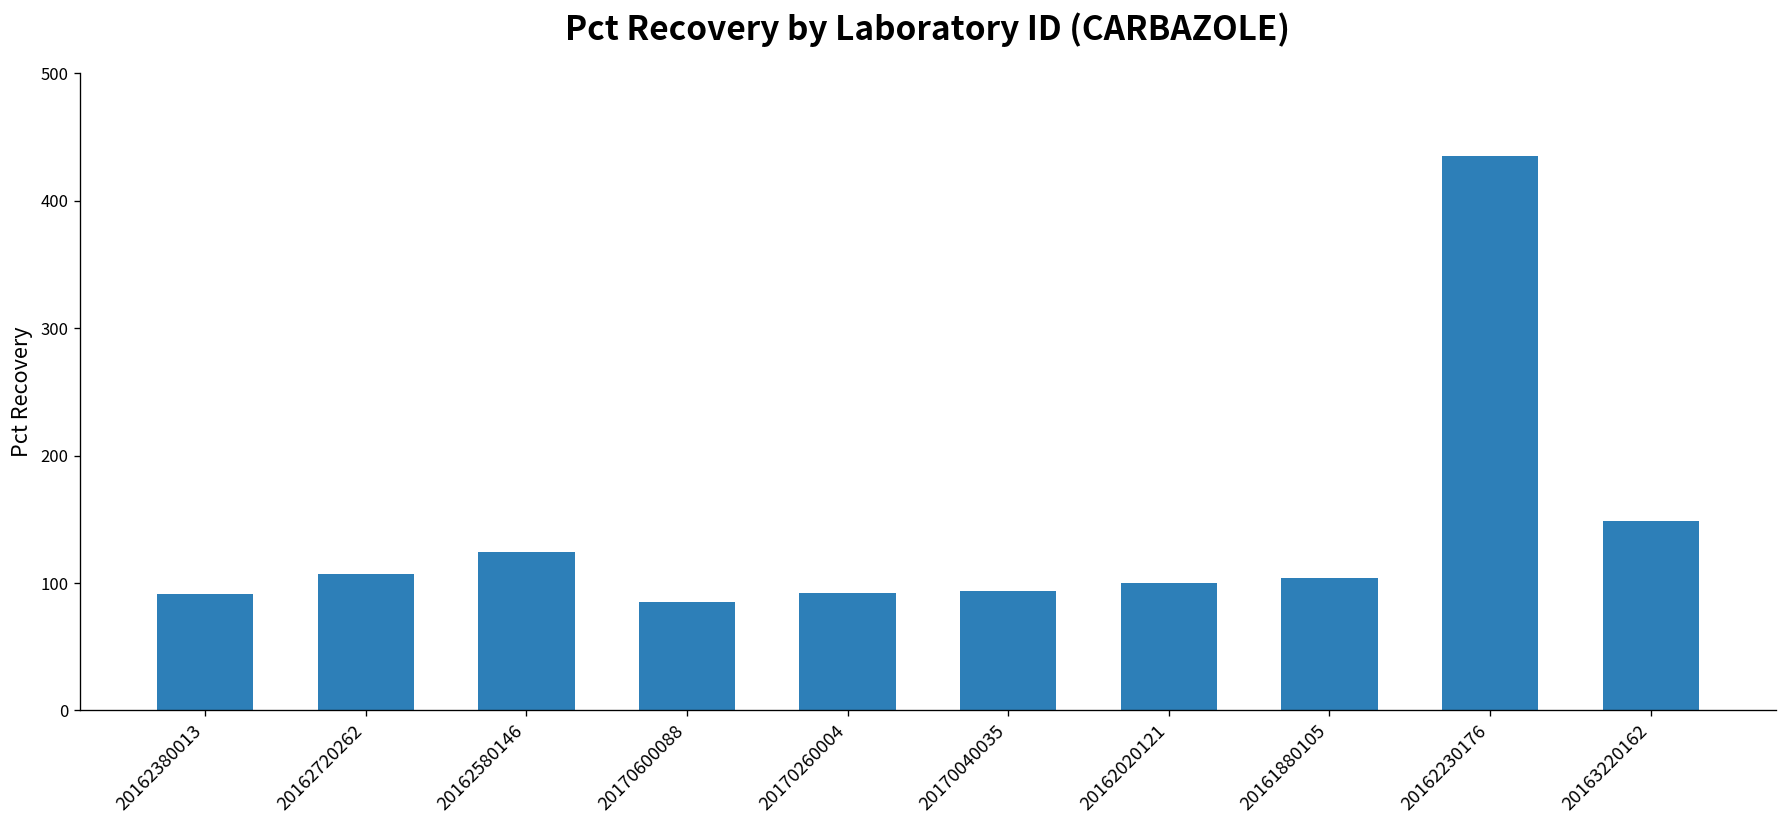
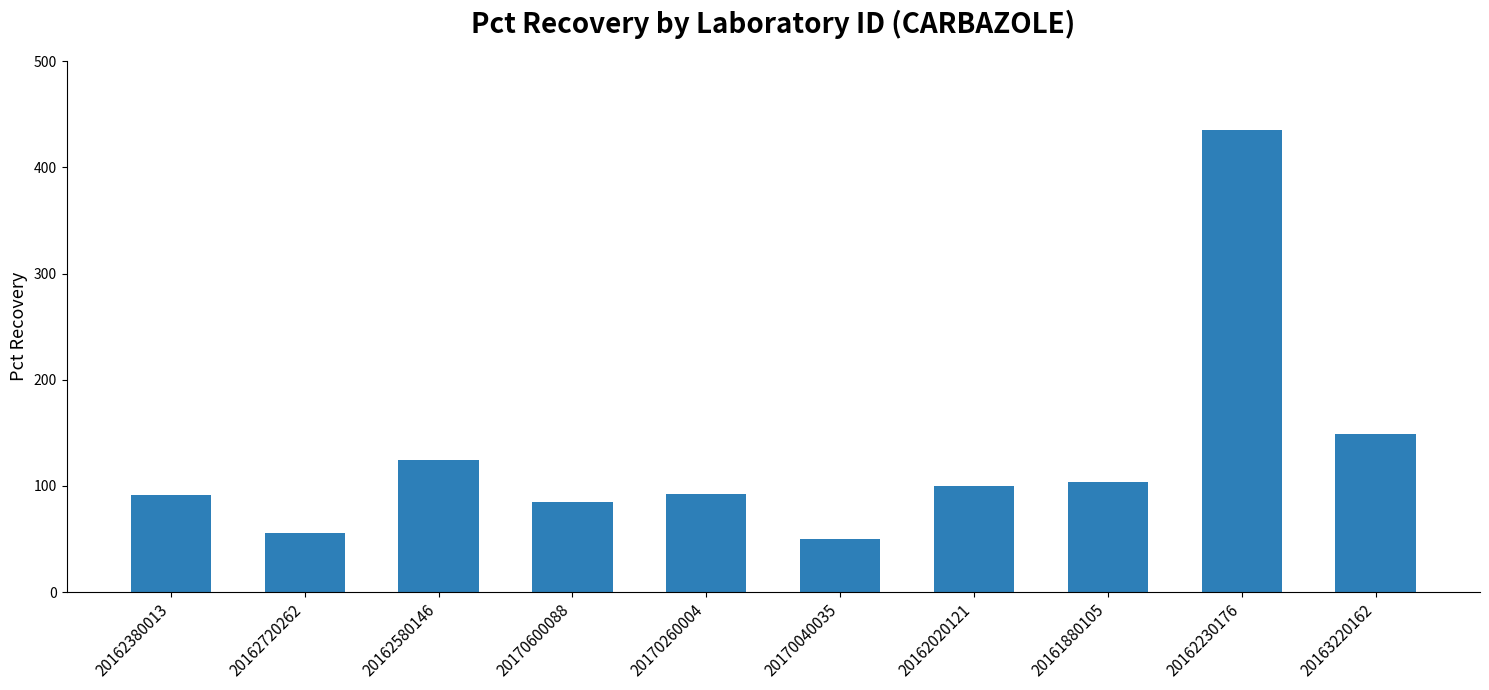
  {
    "20162380013": 91,
-   "20162720262": 107,
+   "20162720262": 55,
    "20162580146": 124,
    "20170600088": 85,
    "20170260004": 92,
-   "20170040035": 94,
+   "20170040035": 50,
    "20162020121": 100,
    "20161880105": 104,
    "20162230176": 435,
    "20163220162": 149
  }
